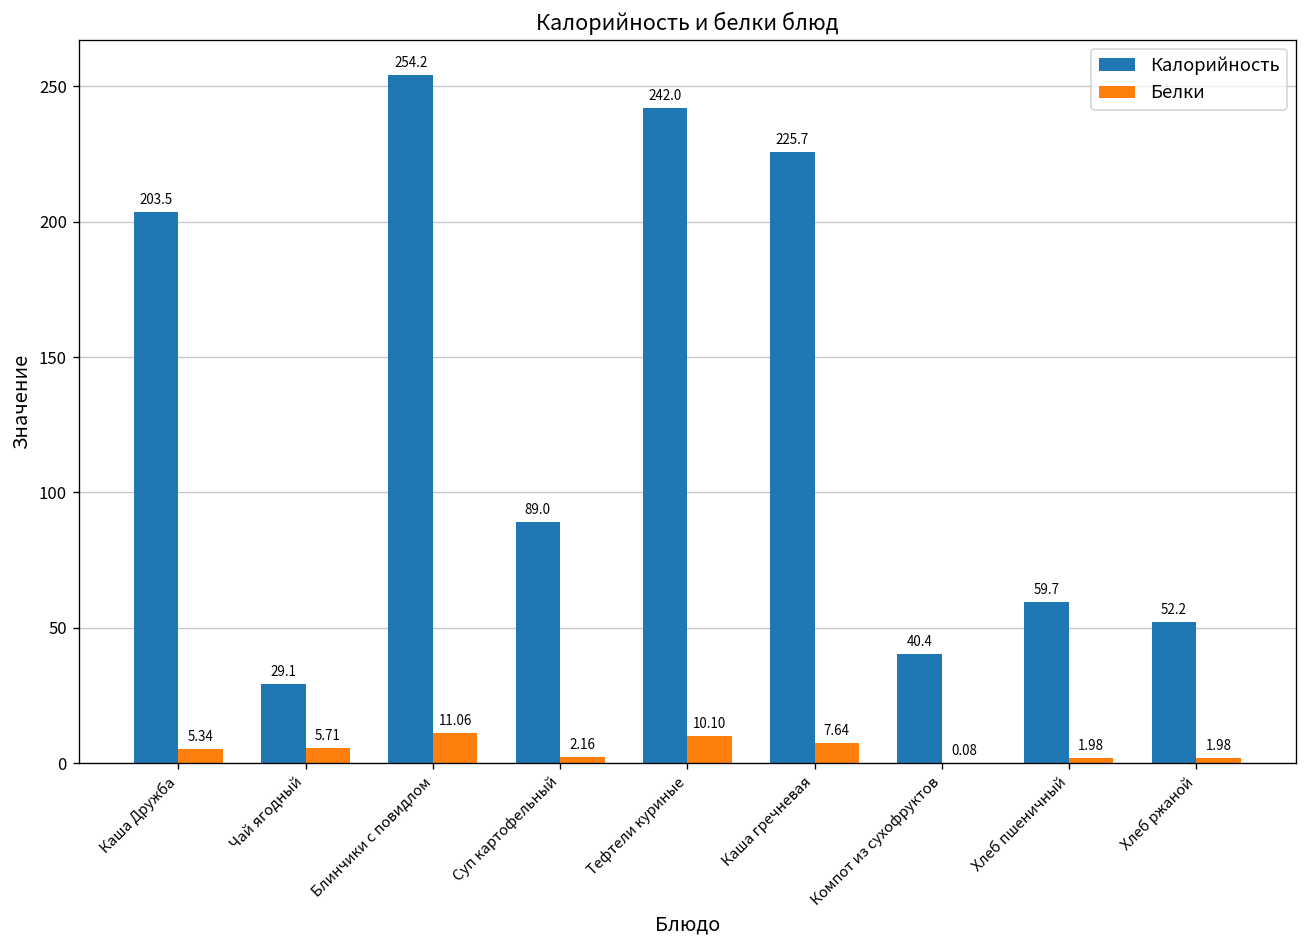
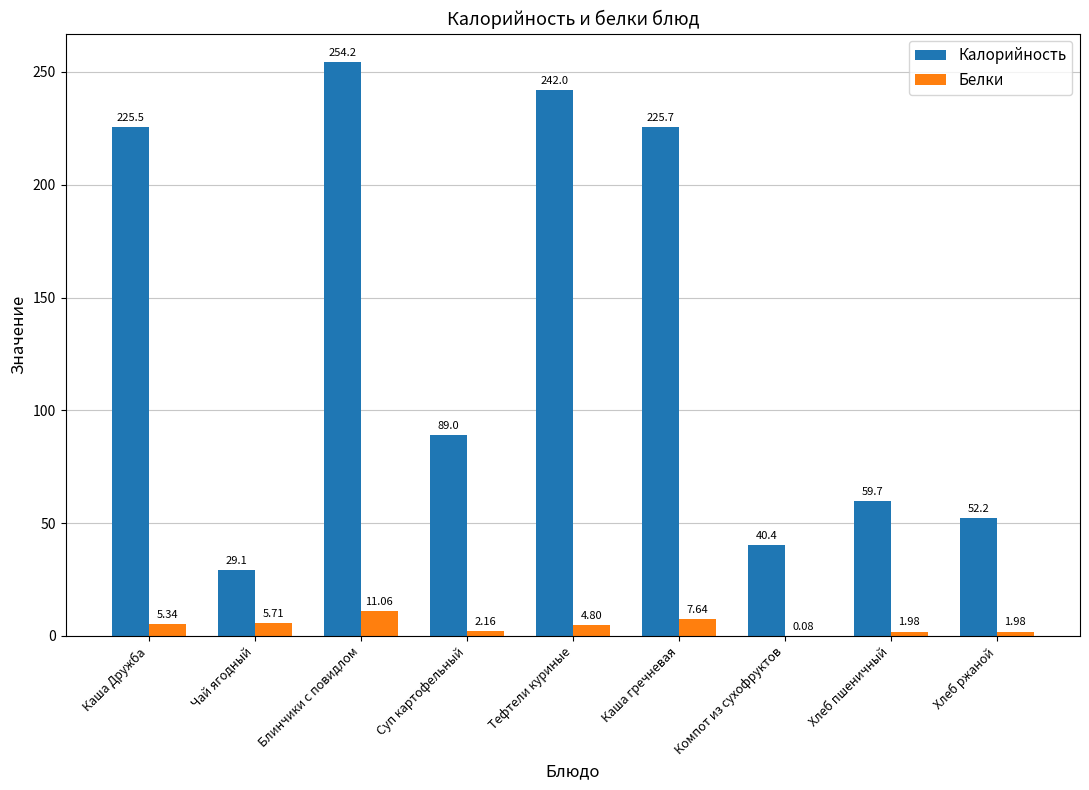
  {
    "Калорийность": {
-     "Каша Дружба": 203.5,
+     "Каша Дружба": 225.5,
      "Чай ягодный": 29.1,
      "Блинчики с повидлом": 254.2,
      "Суп картофельный": 89.0,
      "Тефтели куриные": 242.0,
      "Каша гречневая": 225.7,
      "Компот из сухофруктов": 40.4,
      "Хлеб пшеничный": 59.7,
      "Хлеб ржаной": 52.2
    },
    "Белки": {
      "Каша Дружба": 5.34,
      "Чай ягодный": 5.71,
      "Блинчики с повидлом": 11.06,
      "Суп картофельный": 2.16,
-     "Тефтели куриные": 10.10,
+     "Тефтели куриные": 4.80,
      "Каша гречневая": 7.64,
      "Компот из сухофруктов": 0.08,
      "Хлеб пшеничный": 1.98,
      "Хлеб ржаной": 1.98
    }
  }
